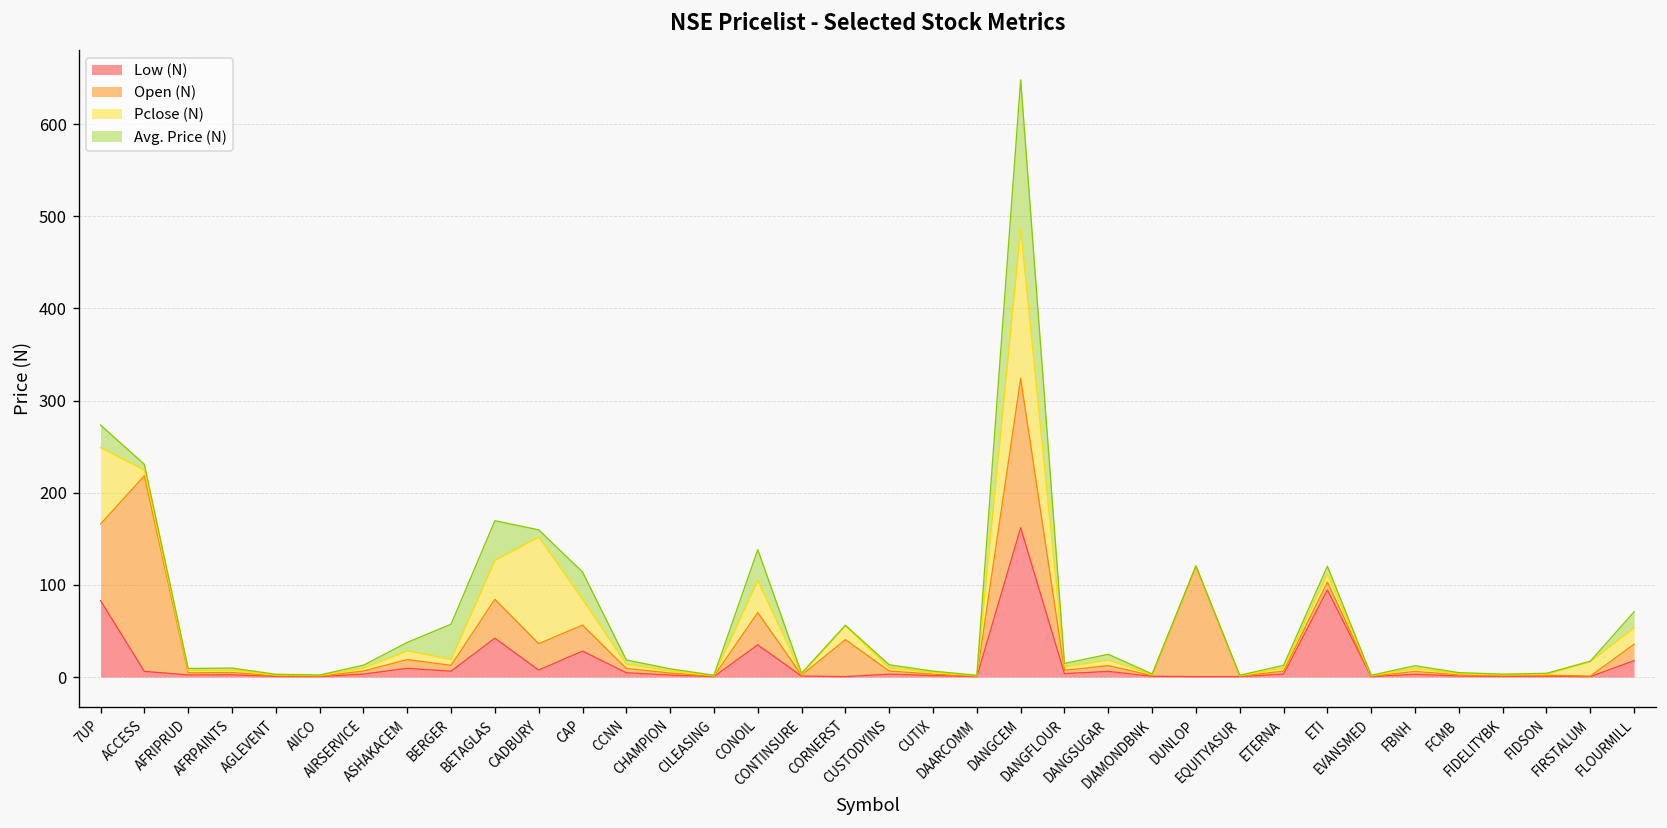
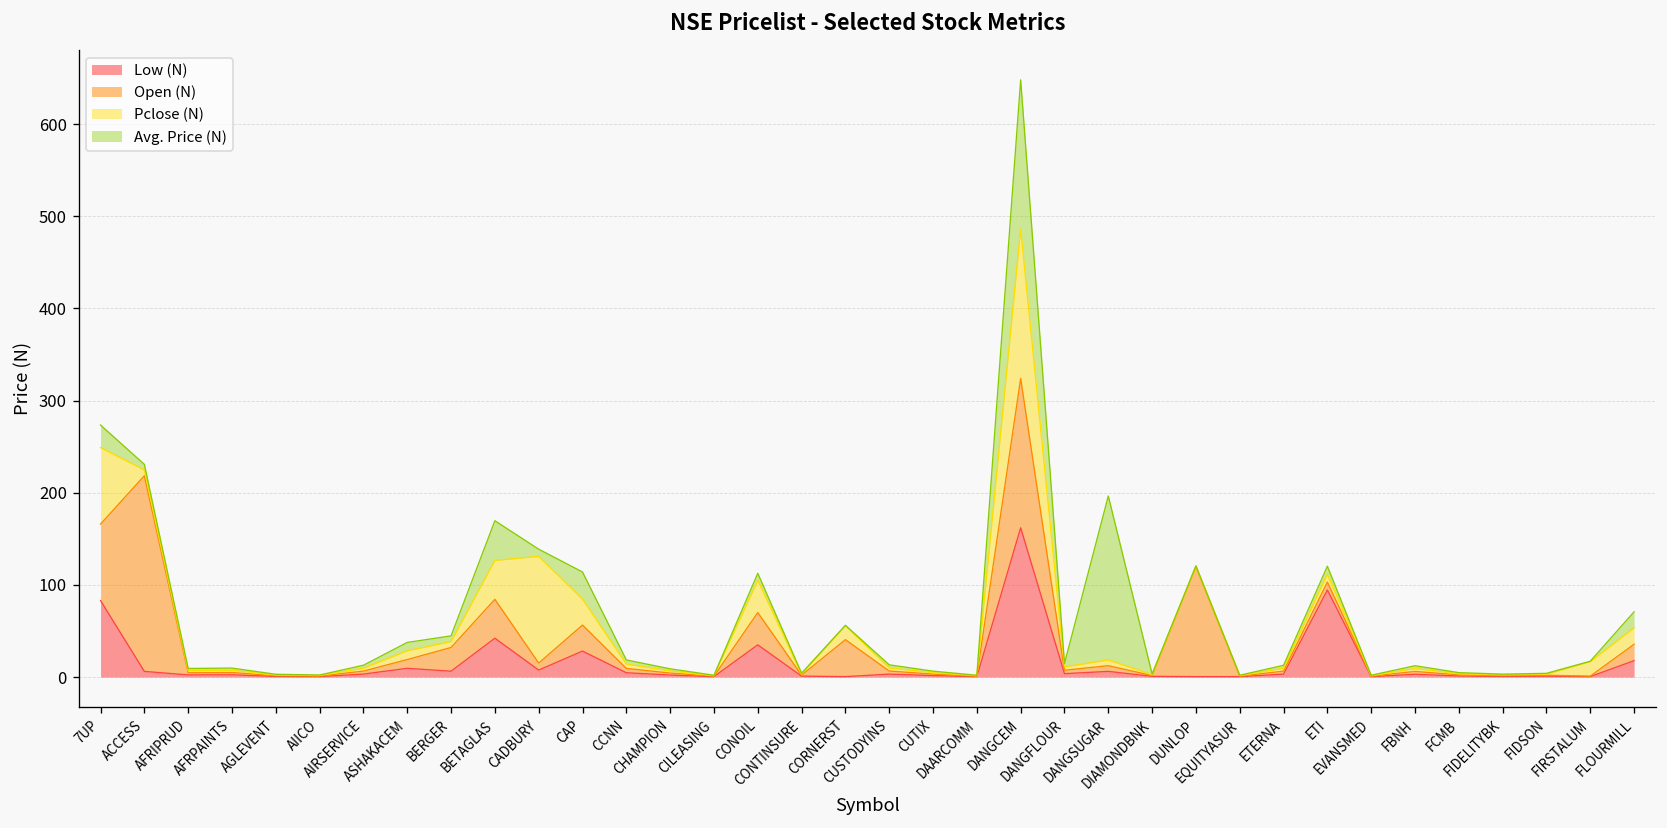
  {
    "Low (N)": {
      "7UP": 80,
      "ACCESS": 10,
      "ASHAKACEM": 10,
      "BERGER": 10,
      "BETAGLAS": 40,
      "CADBURY": 10,
      "CAP": 30,
      "CCNN": 0,
      "CONOIL": 40,
      "CORNERST": 0,
      "CUSTODYINS": 0,
      "DANGCEM": 160,
      "DANGFLOUR": 0,
      "DANGSUGAR": 10,
      "DUNLOP": 0,
      "ETI": 90,
      "FLOURMILL": 20
    },
    "Open (N)": {
      "7UP": 80,
      "ACCESS": 210,
      "ASHAKACEM": 10,
-     "BERGER": 10,
+     "BERGER": 30,
      "BETAGLAS": 40,
-     "CADBURY": 30,
+     "CADBURY": 10,
      "CAP": 30,
      "CCNN": 0,
      "CONOIL": 40,
      "CORNERST": 40,
      "CUSTODYINS": 0,
      "DANGCEM": 160,
      "DANGFLOUR": 0,
      "DANGSUGAR": 10,
      "ETI": 10,
      "FLOURMILL": 20
    },
    "Pclose (N)": {
      "7UP": 80,
      "ACCESS": 10,
      "ASHAKACEM": 10,
      "BERGER": 10,
      "BETAGLAS": 40,
      "CADBURY": 120,
      "CAP": 30,
      "CCNN": 0,
      "CONOIL": 40,
      "CUSTODYINS": 0,
      "DANGCEM": 160,
      "DANGFLOUR": 0,
      "DANGSUGAR": 10,
      "ETI": 10,
      "FLOURMILL": 20
    },
    "Avg. Price (N)": {
      "7UP": 20,
      "ACCESS": 10,
      "ASHAKACEM": 10,
-     "BERGER": 40,
+     "BERGER": 10,
      "BETAGLAS": 40,
      "CADBURY": 10,
      "CAP": 30,
      "CCNN": 0,
-     "CONOIL": 30,
+     "CONOIL": 10,
      "CUSTODYINS": 0,
      "DANGCEM": 160,
      "DANGFLOUR": 0,
-     "DANGSUGAR": 10,
+     "DANGSUGAR": 180,
      "ETI": 10,
      "FLOURMILL": 20
    }
  }
